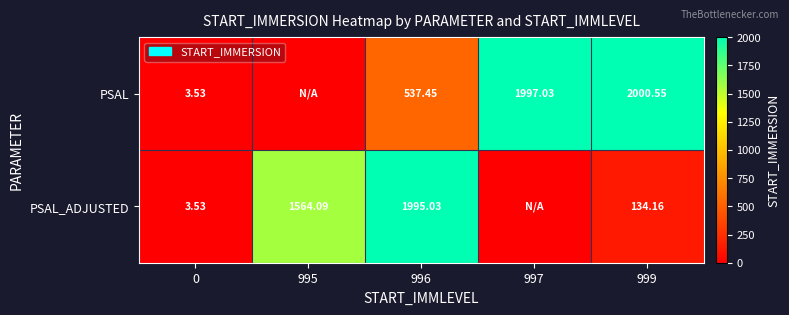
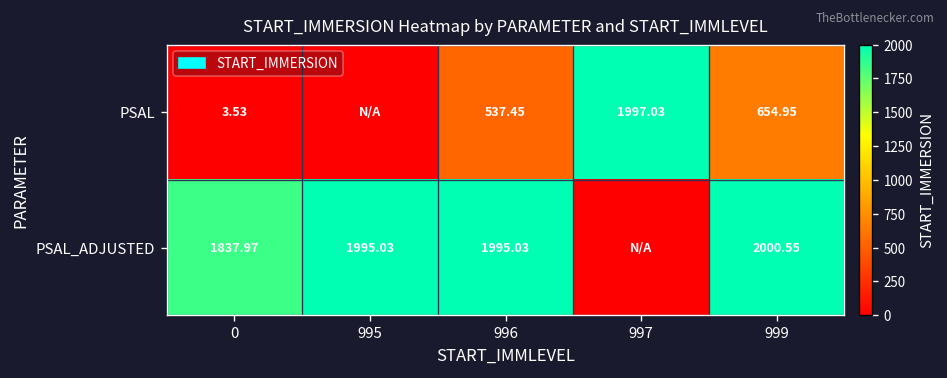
  {
    "PSAL": {
      "0": 3.53,
      "996": 537.45,
      "997": 1997.03,
-     "999": 2000.55
+     "999": 654.95
    },
    "PSAL_ADJUSTED": {
-     "0": 3.53,
-     "995": 1564.09,
+     "0": 1837.97,
+     "995": 1995.03,
      "996": 1995.03,
-     "999": 134.16
+     "999": 2000.55
    }
  }
